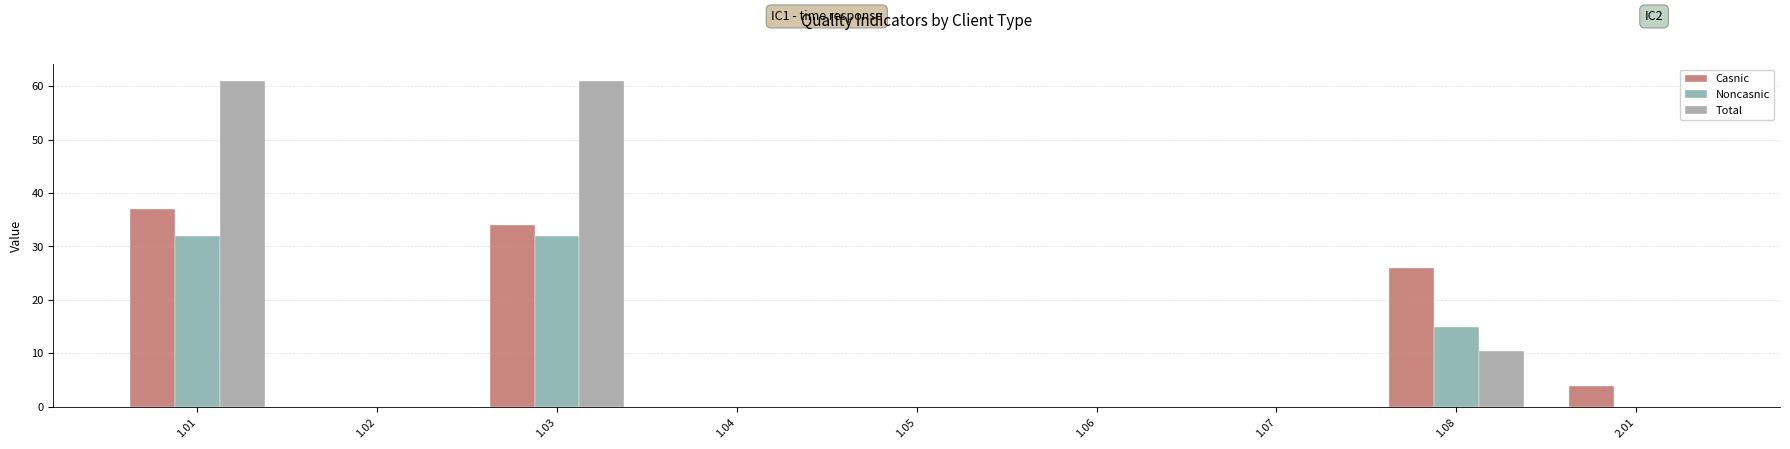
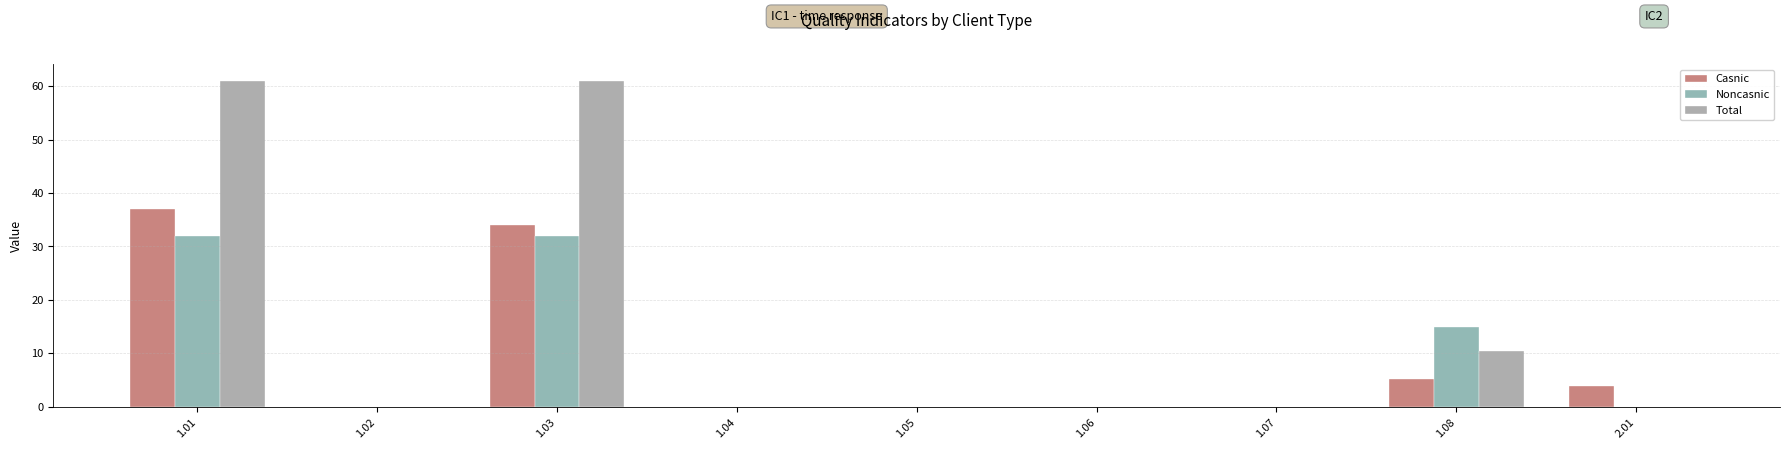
  {
    "Casnic": {
      "1.01": 37,
      "1.02": 0,
      "1.03": 34,
      "1.04": 0,
      "1.05": 0,
      "1.06": 0,
      "1.07": 0,
-     "1.08": 26,
+     "1.08": 5,
      "2.01": 4
    }
  }
